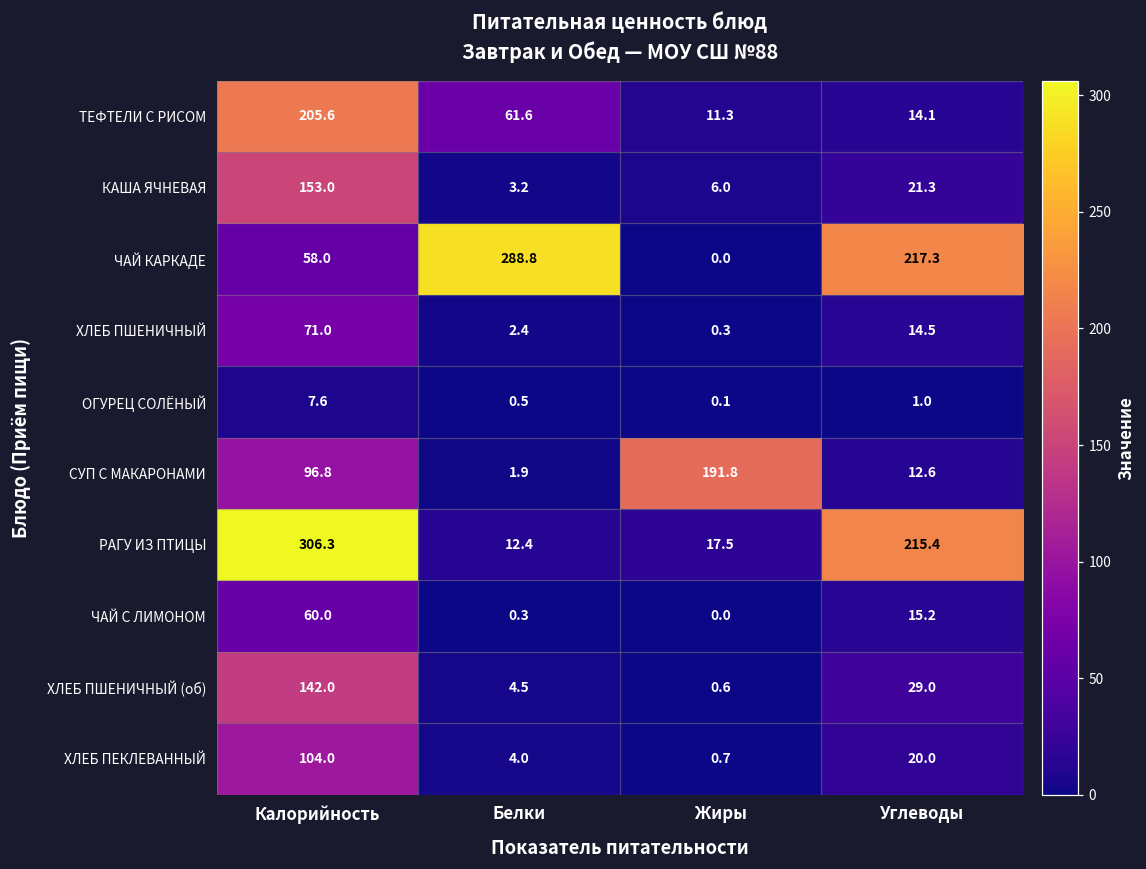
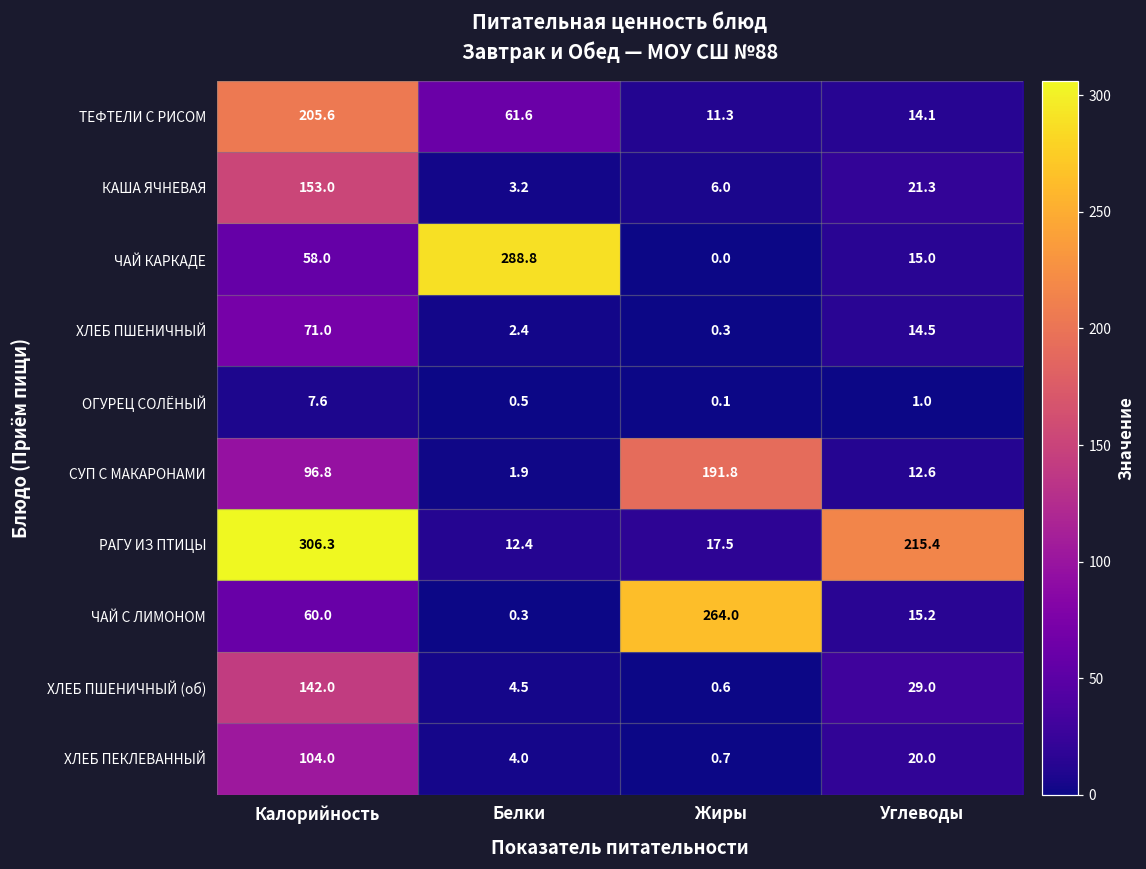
  {
    "ТЕФТЕЛИ С РИСОМ": {
      "Калорийность": 205.6,
      "Белки": 61.6,
      "Жиры": 11.3,
      "Углеводы": 14.1
    },
    "КАША ЯЧНЕВАЯ": {
      "Калорийность": 153.0,
      "Белки": 3.2,
      "Жиры": 6.0,
      "Углеводы": 21.3
    },
    "ЧАЙ КАРКАДЕ": {
      "Калорийность": 58.0,
      "Белки": 288.8,
      "Жиры": 0.0,
-     "Углеводы": 217.3
+     "Углеводы": 15.0
    },
    "ХЛЕБ ПШЕНИЧНЫЙ": {
      "Калорийность": 71.0,
      "Белки": 2.4,
      "Жиры": 0.3,
      "Углеводы": 14.5
    },
    "ОГУРЕЦ СОЛЁНЫЙ": {
      "Калорийность": 7.6,
      "Белки": 0.5,
      "Жиры": 0.1,
      "Углеводы": 1.0
    },
    "СУП С МАКАРОНАМИ": {
      "Калорийность": 96.8,
      "Белки": 1.9,
      "Жиры": 191.8,
      "Углеводы": 12.6
    },
    "РАГУ ИЗ ПТИЦЫ": {
      "Калорийность": 306.3,
      "Белки": 12.4,
      "Жиры": 17.5,
      "Углеводы": 215.4
    },
    "ЧАЙ С ЛИМОНОМ": {
      "Калорийность": 60.0,
      "Белки": 0.3,
-     "Жиры": 0.0,
+     "Жиры": 264.0,
      "Углеводы": 15.2
    },
    "ХЛЕБ ПШЕНИЧНЫЙ (об)": {
      "Калорийность": 142.0,
      "Белки": 4.5,
      "Жиры": 0.6,
      "Углеводы": 29.0
    },
    "ХЛЕБ ПЕКЛЕВАННЫЙ": {
      "Калорийность": 104.0,
      "Белки": 4.0,
      "Жиры": 0.7,
      "Углеводы": 20.0
    }
  }
